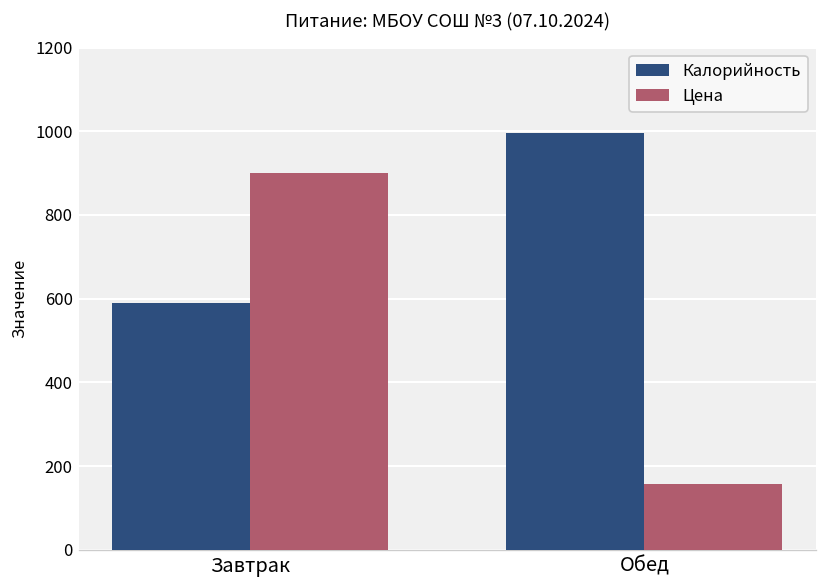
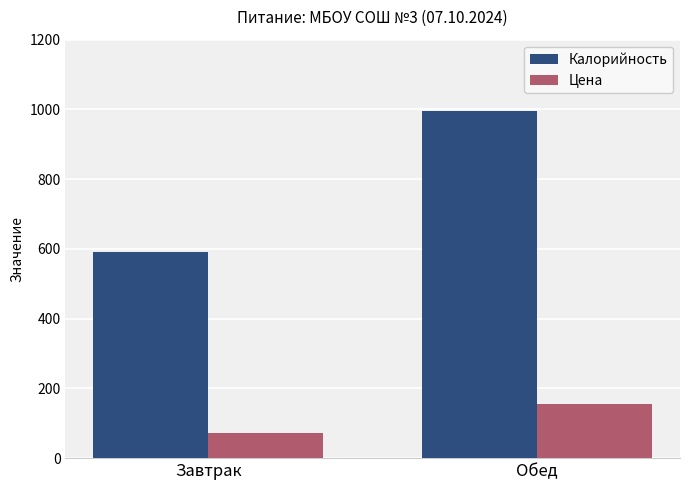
  {
    "Калорийность": {
      "Завтрак": 590,
      "Обед": 1000
    },
    "Цена": {
-     "Завтрак": 900,
+     "Завтрак": 70,
      "Обед": 160
    }
  }
